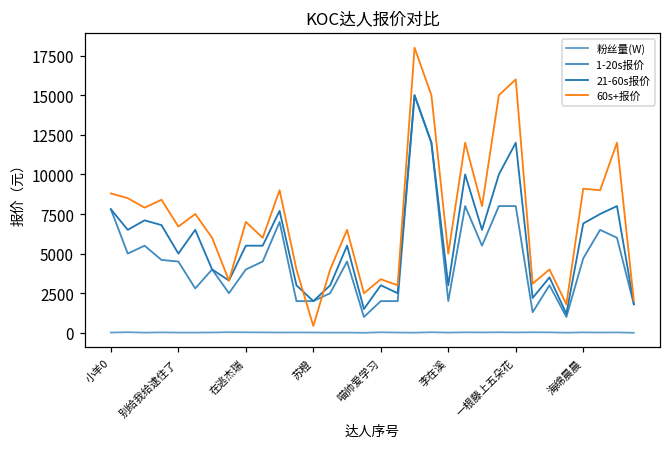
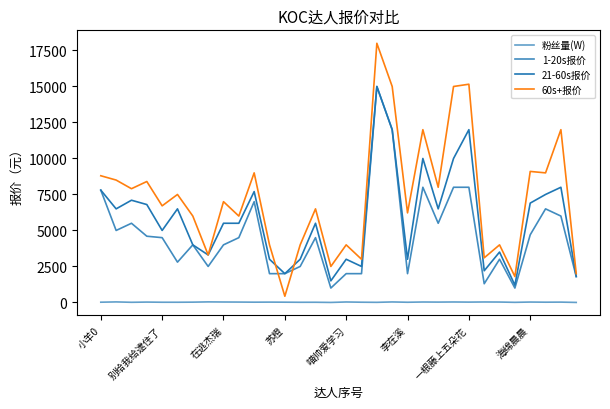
  {
    "60s+报价": {
      "小羊0": 8800,
      "别给我给逮住了": 6700,
      "在逃杰瑞": 7000,
      "苏橙": 400,
-     "喵帅爱学习": 3400,
-     "李在溪": 5000,
-     "一根藤上五朵花": 16000,
+     "喵帅爱学习": 4000,
+     "李在溪": 6200,
+     "一根藤上五朵花": 15200,
      "海绵晨晨": 9100
    }
  }
